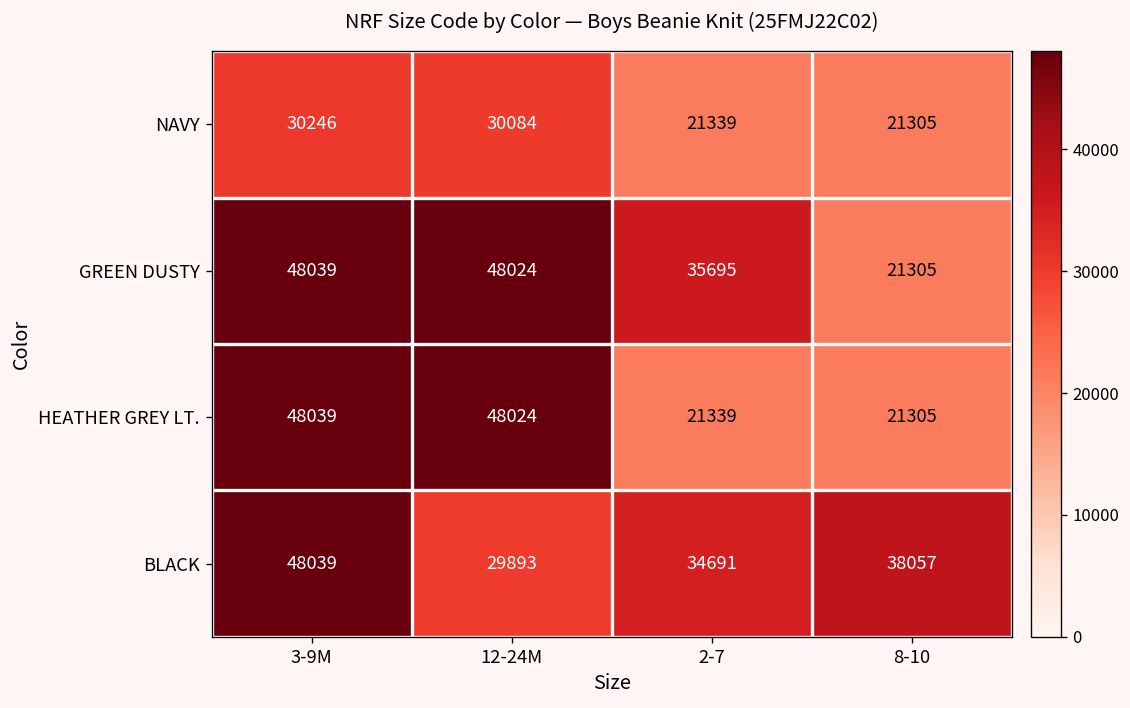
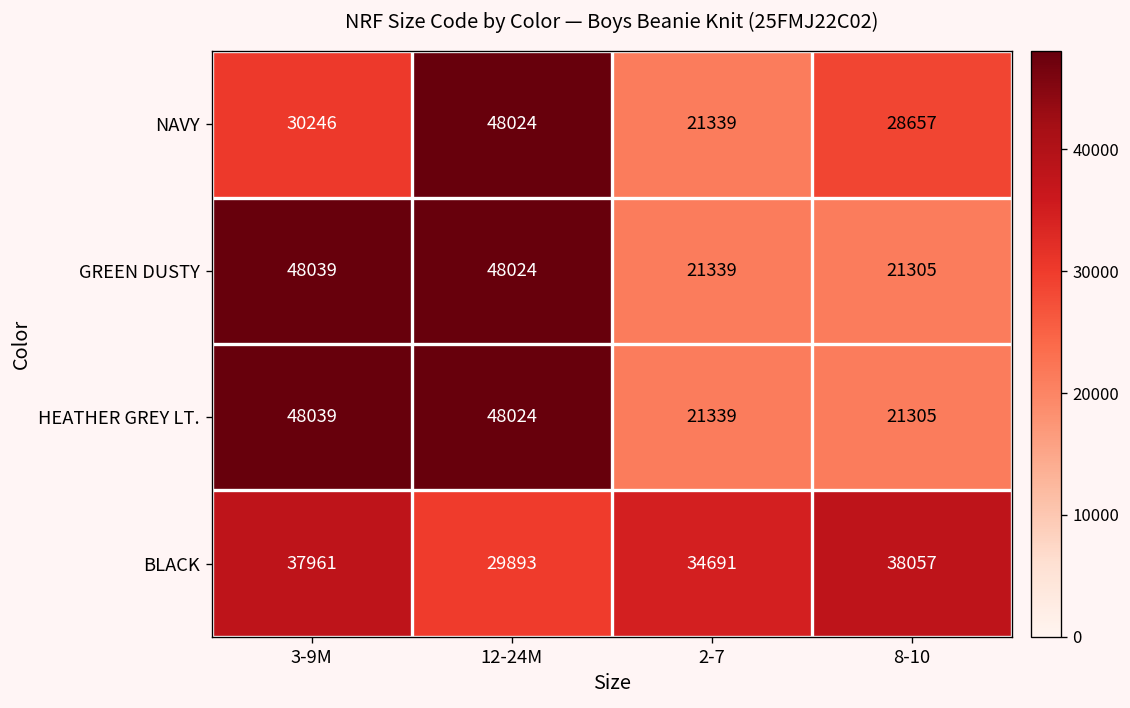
  {
    "NAVY": {
      "3-9M": 30246,
-     "12-24M": 30084,
+     "12-24M": 48024,
      "2-7": 21339,
-     "8-10": 21305
+     "8-10": 28657
    },
    "GREEN DUSTY": {
      "3-9M": 48039,
      "12-24M": 48024,
-     "2-7": 35695,
+     "2-7": 21339,
      "8-10": 21305
    },
    "HEATHER GREY LT.": {
      "3-9M": 48039,
      "12-24M": 48024,
      "2-7": 21339,
      "8-10": 21305
    },
    "BLACK": {
-     "3-9M": 48039,
+     "3-9M": 37961,
      "12-24M": 29893,
      "2-7": 34691,
      "8-10": 38057
    }
  }
